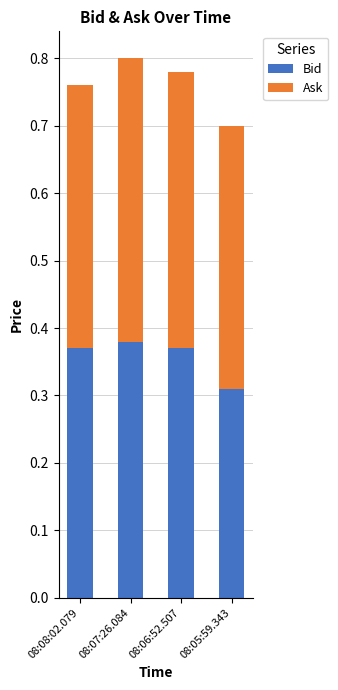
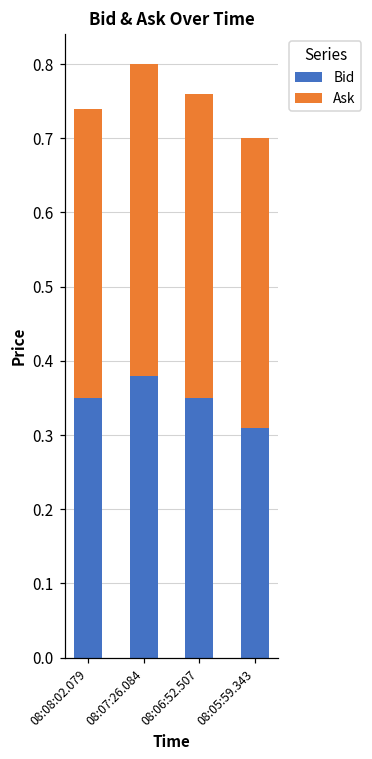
  {
    "Bid": {
-     "08:08:02.079": 0.37,
+     "08:08:02.079": 0.35,
      "08:07:26.084": 0.38,
-     "08:06:52.507": 0.37,
+     "08:06:52.507": 0.35,
      "08:05:59.343": 0.31
    },
    "Ask": {
      "08:08:02.079": 0.39,
      "08:07:26.084": 0.42,
      "08:06:52.507": 0.41,
      "08:05:59.343": 0.39
    }
  }
